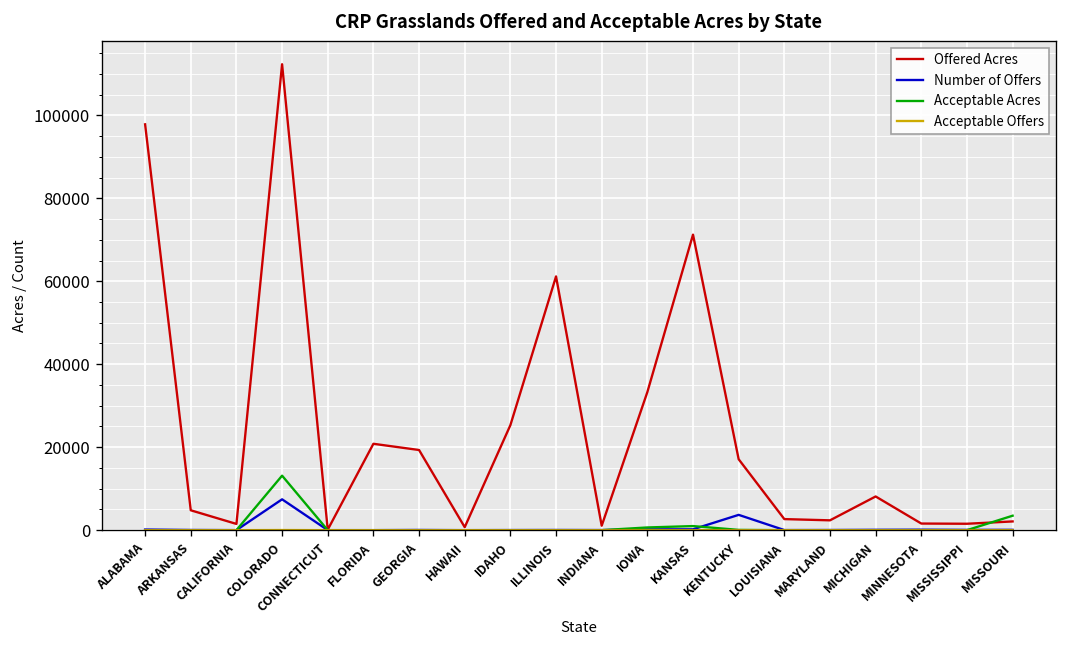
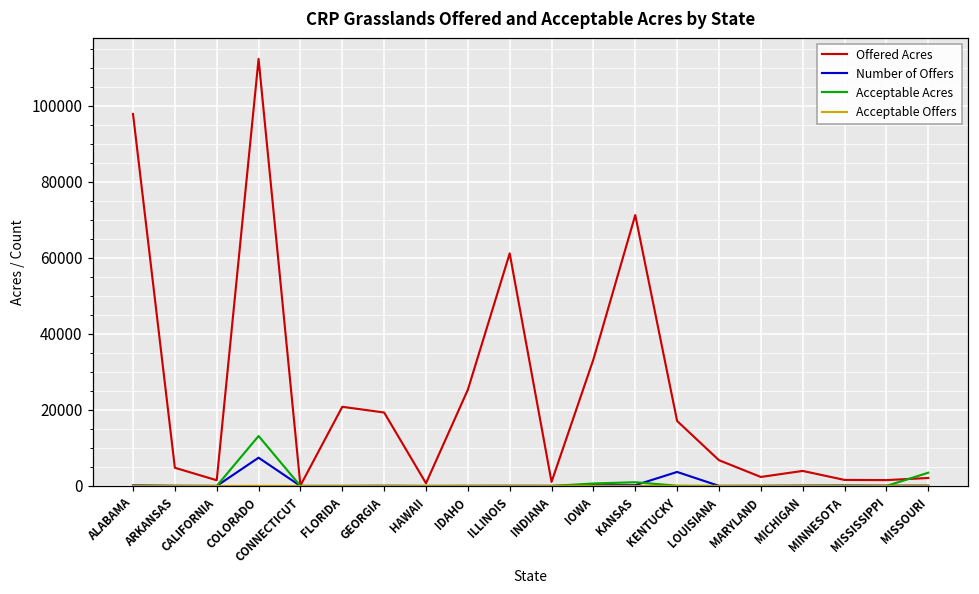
  {
    "Offered Acres": {
      "ALABAMA": 98000,
      "ARKANSAS": 5000,
      "CALIFORNIA": 2000,
      "COLORADO": 112000,
      "FLORIDA": 21000,
      "GEORGIA": 19000,
      "IDAHO": 25000,
      "ILLINOIS": 61000,
      "INDIANA": 1000,
      "IOWA": 33000,
      "KANSAS": 71000,
      "KENTUCKY": 17000,
-     "LOUISIANA": 3000,
+     "LOUISIANA": 7000,
      "MARYLAND": 2000,
-     "MICHIGAN": 8000,
+     "MICHIGAN": 4000,
      "MINNESOTA": 2000,
      "MISSISSIPPI": 2000,
      "MISSOURI": 2000
    },
    "Number of Offers": {
      "COLORADO": 7000,
      "KENTUCKY": 4000
    },
    "Acceptable Acres": {
      "COLORADO": 13000,
      "KANSAS": 1000,
      "MISSOURI": 3000
    },
    "Acceptable Offers": {
      "COLORADO": 0
    }
  }
